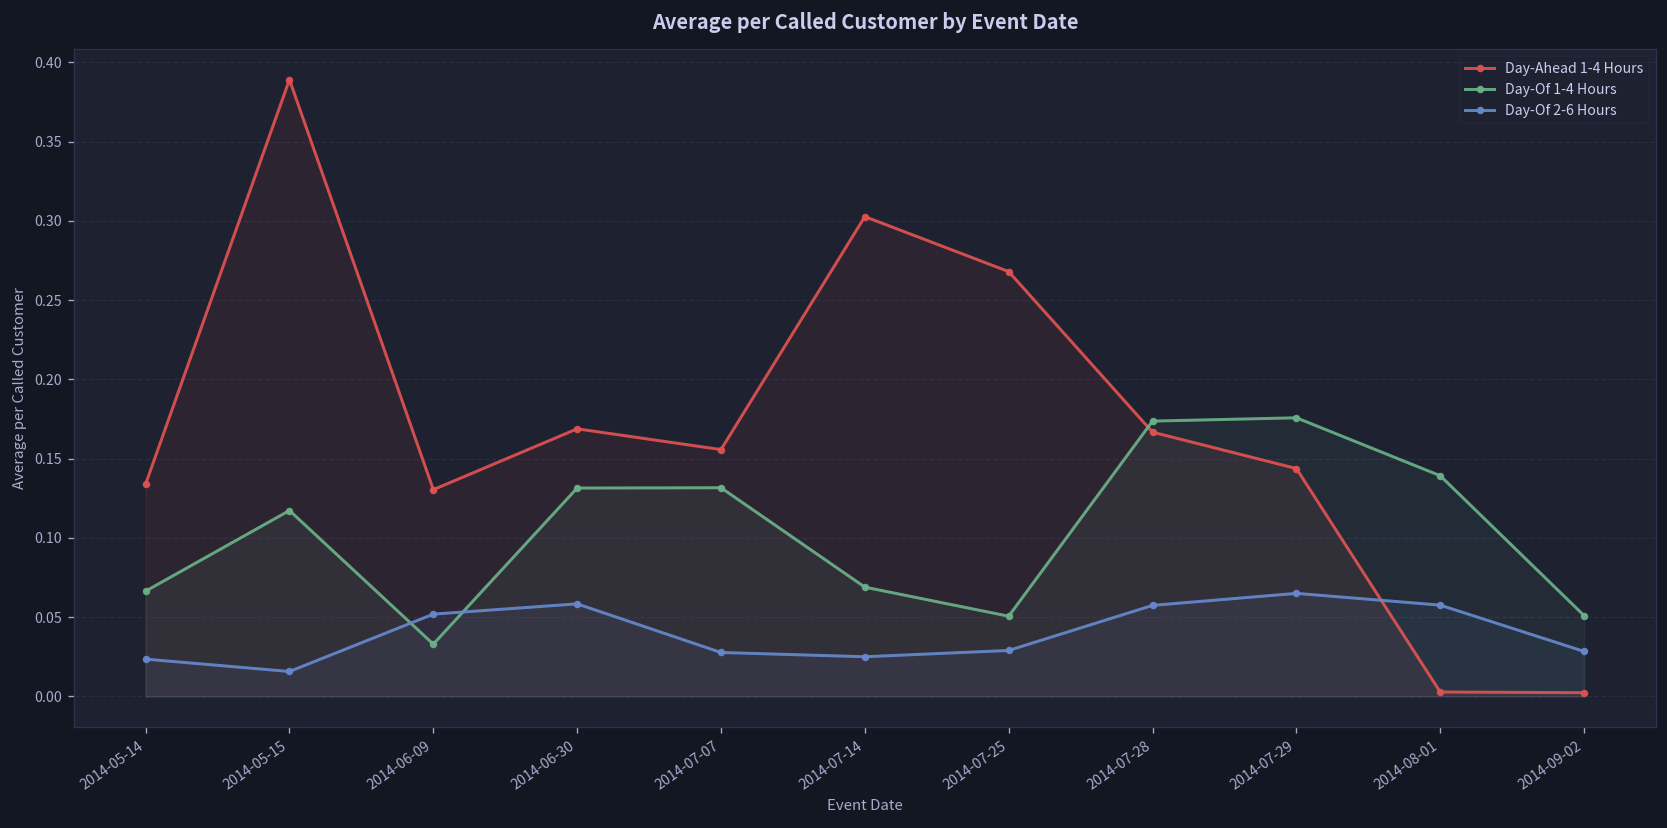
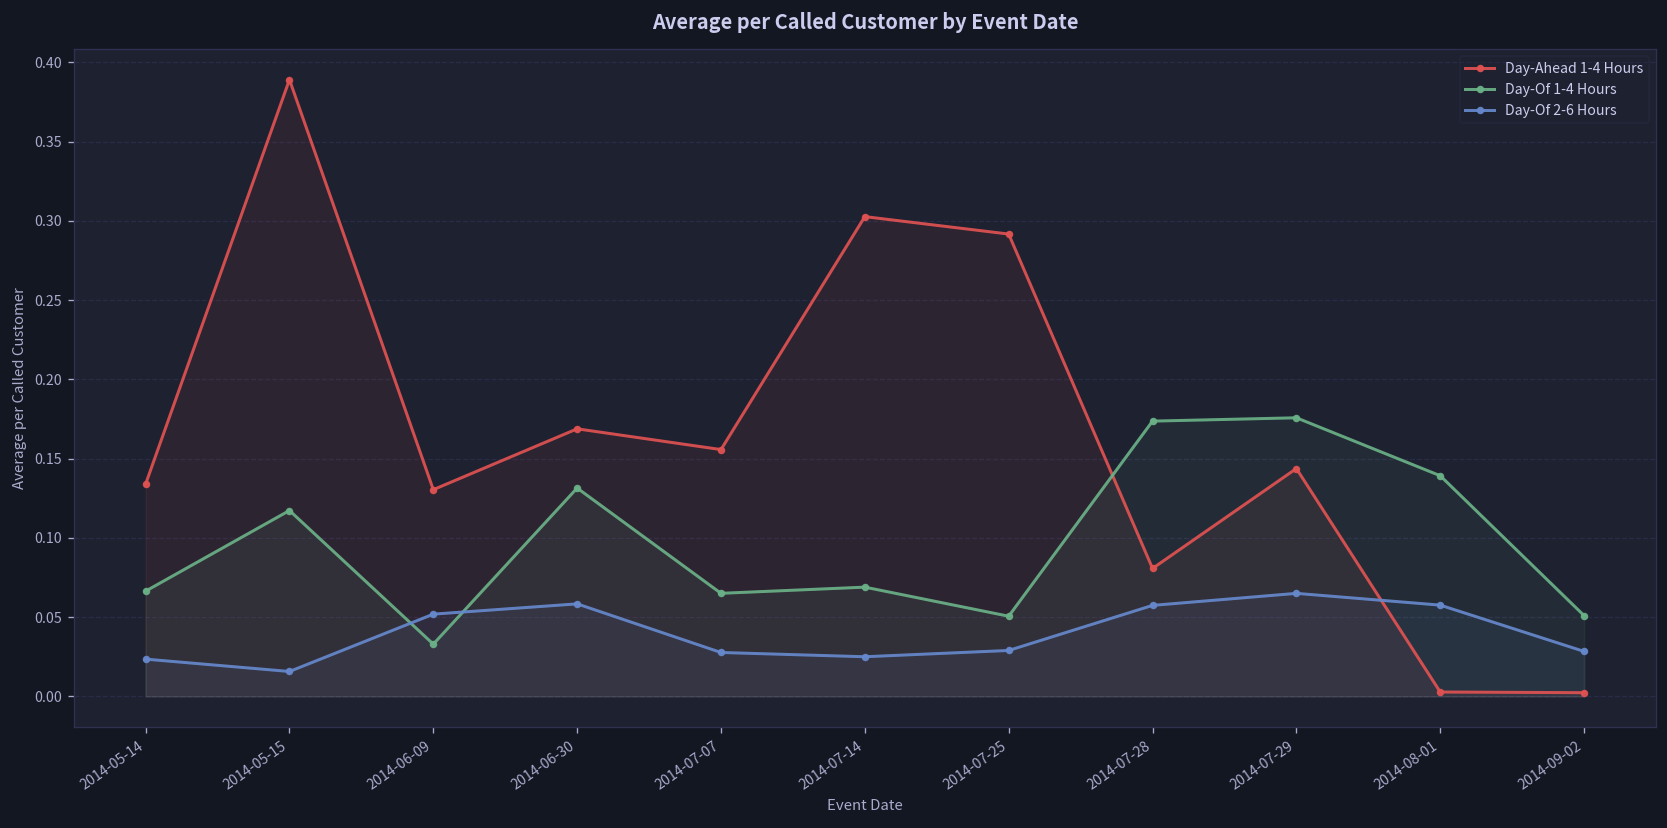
  {
    "Day-Ahead 1-4 Hours": {
      "2014-05-14": 0.134,
      "2014-05-15": 0.389,
      "2014-06-09": 0.130,
      "2014-06-30": 0.169,
      "2014-07-07": 0.156,
      "2014-07-14": 0.303,
-     "2014-07-25": 0.268,
-     "2014-07-28": 0.167,
+     "2014-07-25": 0.292,
+     "2014-07-28": 0.081,
      "2014-07-29": 0.144,
      "2014-08-01": 0.003,
      "2014-09-02": 0.002
    },
    "Day-Of 1-4 Hours": {
      "2014-05-14": 0.066,
      "2014-05-15": 0.117,
      "2014-06-09": 0.033,
      "2014-06-30": 0.131,
-     "2014-07-07": 0.132,
+     "2014-07-07": 0.065,
      "2014-07-14": 0.069,
      "2014-07-25": 0.051,
      "2014-07-28": 0.174,
      "2014-07-29": 0.176,
      "2014-08-01": 0.139,
      "2014-09-02": 0.051
    },
    "Day-Of 2-6 Hours": {
      "2014-05-14": 0.023,
      "2014-05-15": 0.016,
      "2014-06-09": 0.052,
      "2014-06-30": 0.058,
      "2014-07-07": 0.028,
      "2014-07-14": 0.025,
      "2014-07-25": 0.029,
      "2014-07-28": 0.057,
      "2014-07-29": 0.065,
      "2014-08-01": 0.058,
      "2014-09-02": 0.028
    }
  }
